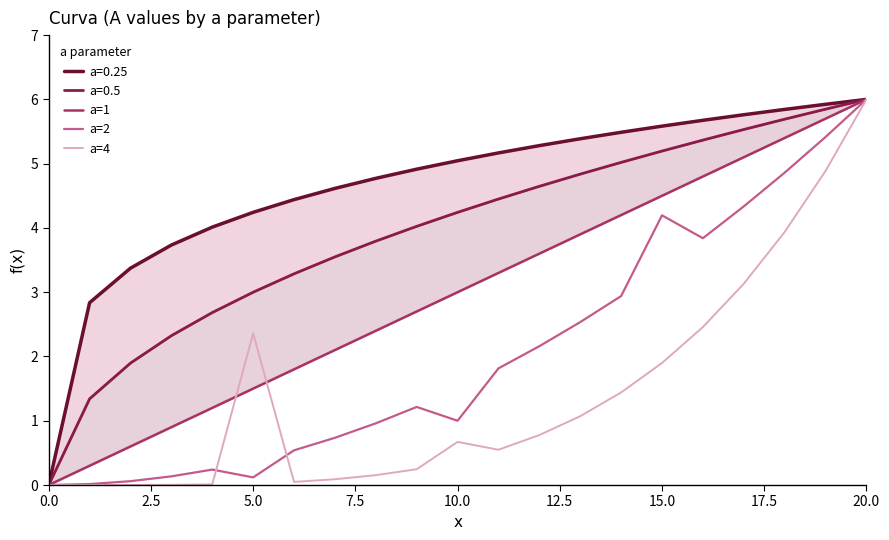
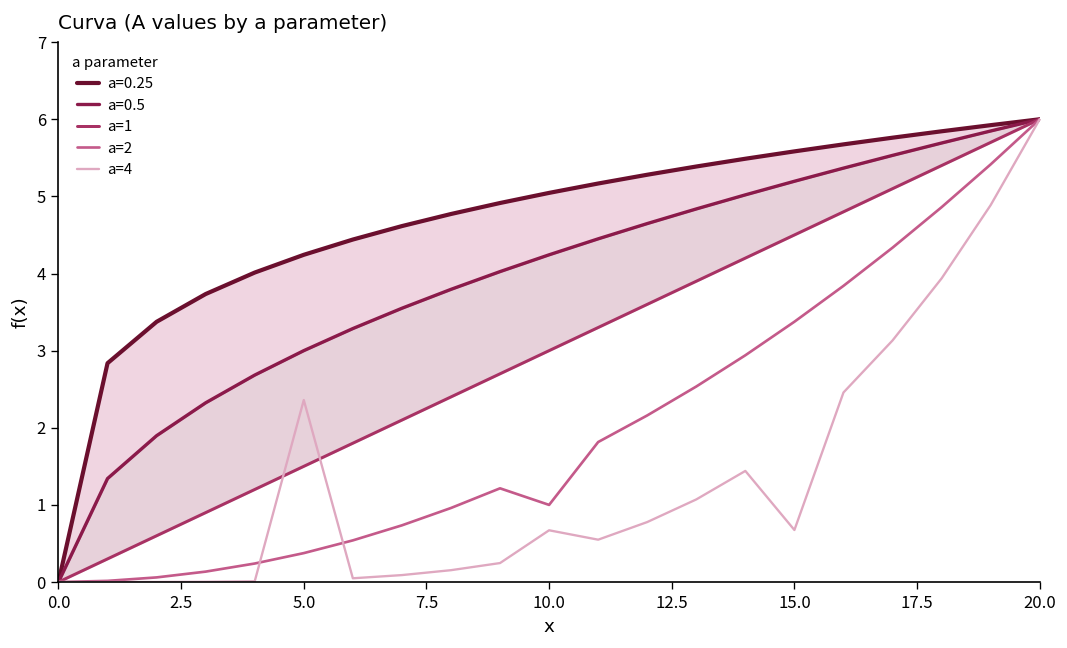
  {
    "a=2": {
-     "5.0": 0.1,
+     "5.0": 0.4,
      "10.0": 1.0,
-     "15.0": 4.2
+     "15.0": 3.4
    },
    "a=4": {
      "5.0": 2.4,
      "10.0": 0.7,
-     "15.0": 1.9
+     "15.0": 0.7
    }
  }
